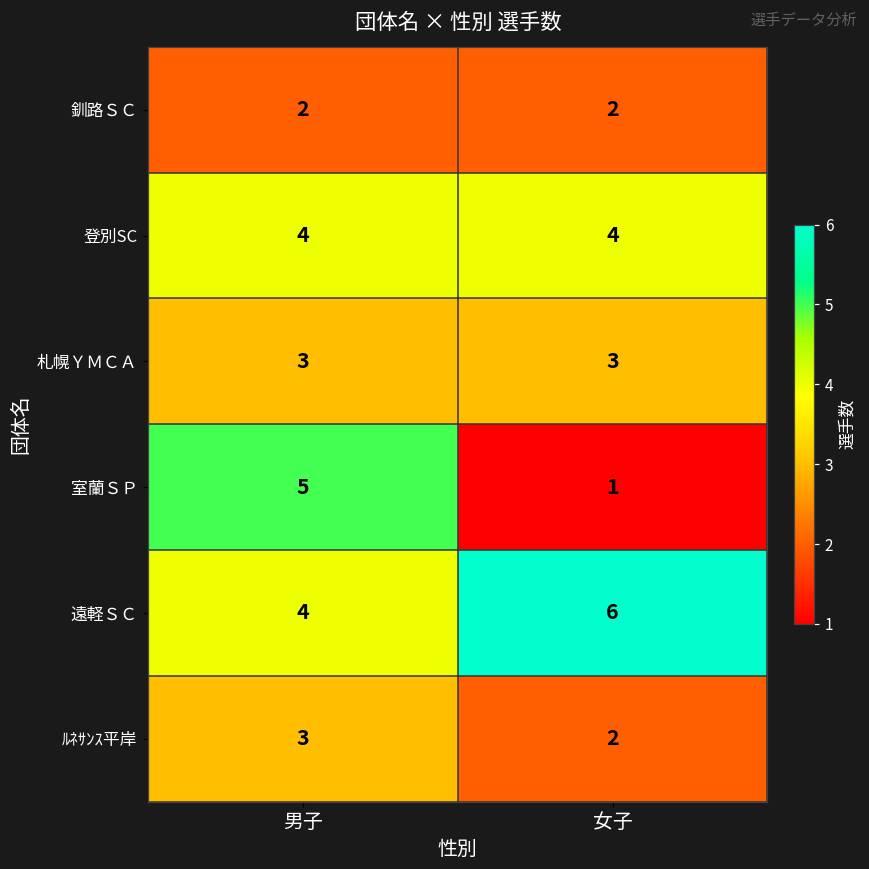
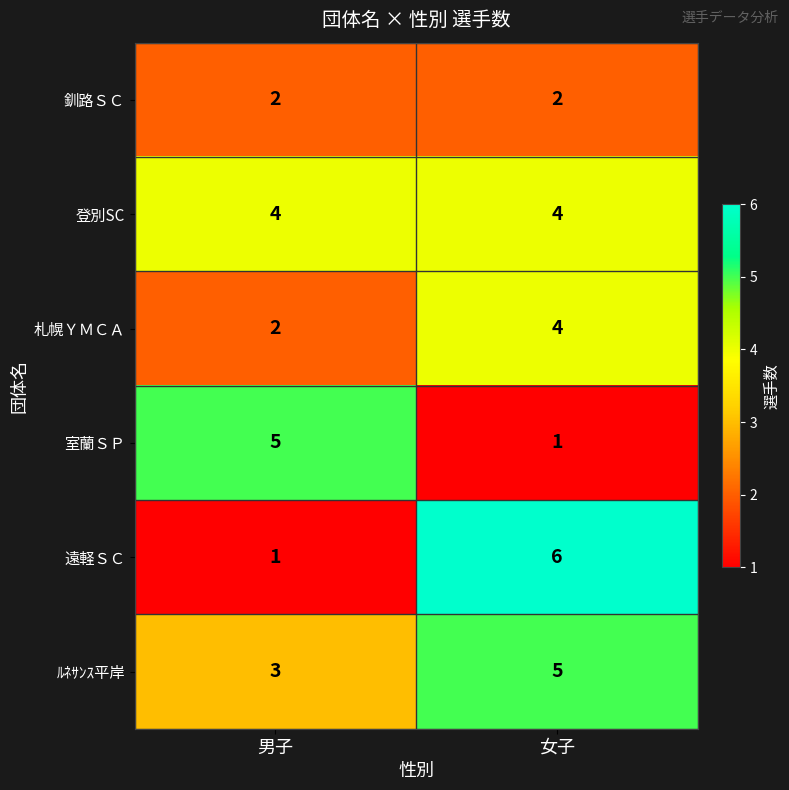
  {
    "釧路ＳＣ": {
      "男子": 2,
      "女子": 2
    },
    "登別SC": {
      "男子": 4,
      "女子": 4
    },
    "札幌ＹＭＣＡ": {
-     "男子": 3,
-     "女子": 3
+     "男子": 2,
+     "女子": 4
    },
    "室蘭ＳＰ": {
      "男子": 5,
      "女子": 1
    },
    "遠軽ＳＣ": {
-     "男子": 4,
+     "男子": 1,
      "女子": 6
    },
    "ﾙﾈｻﾝｽ平岸": {
      "男子": 3,
-     "女子": 2
+     "女子": 5
    }
  }
